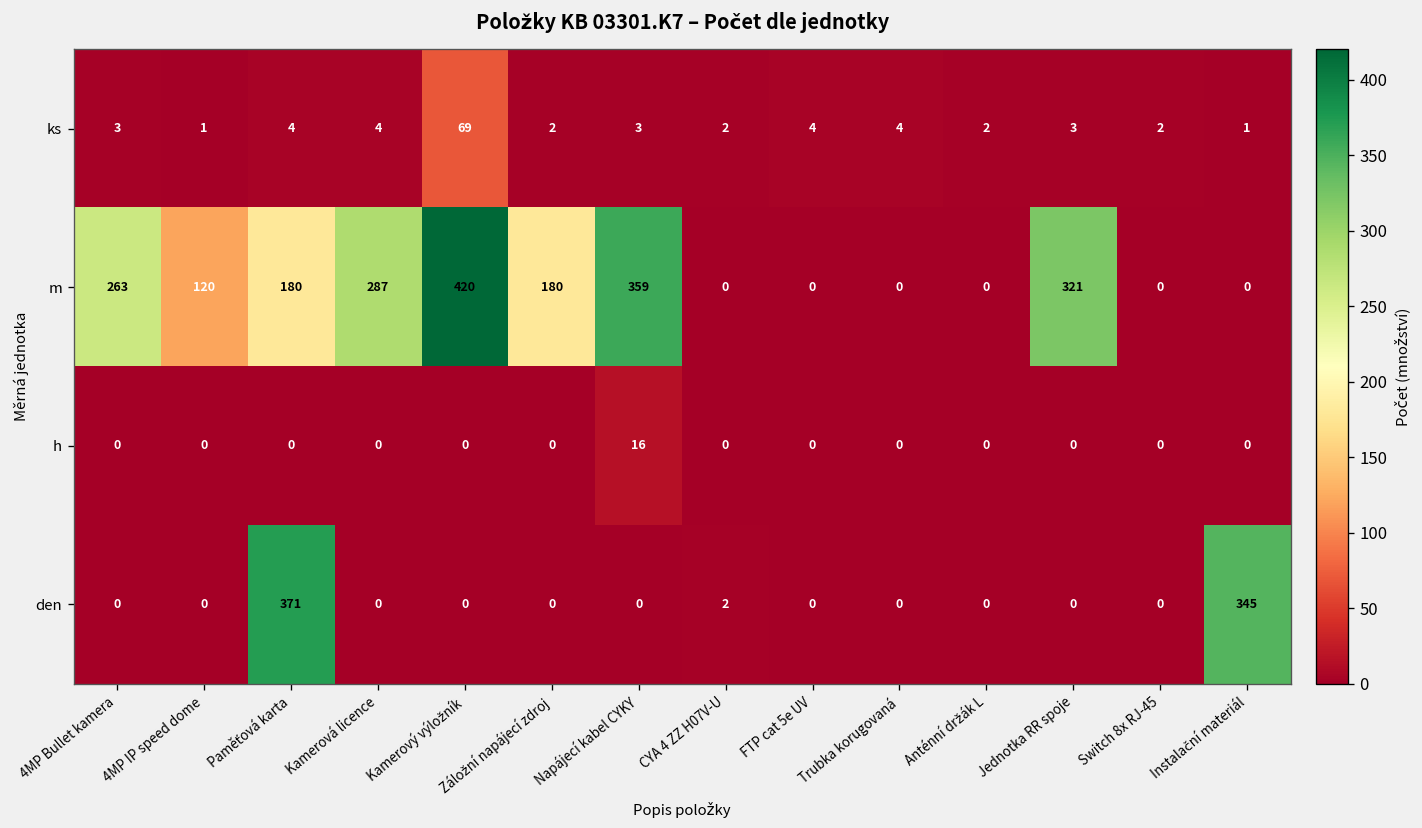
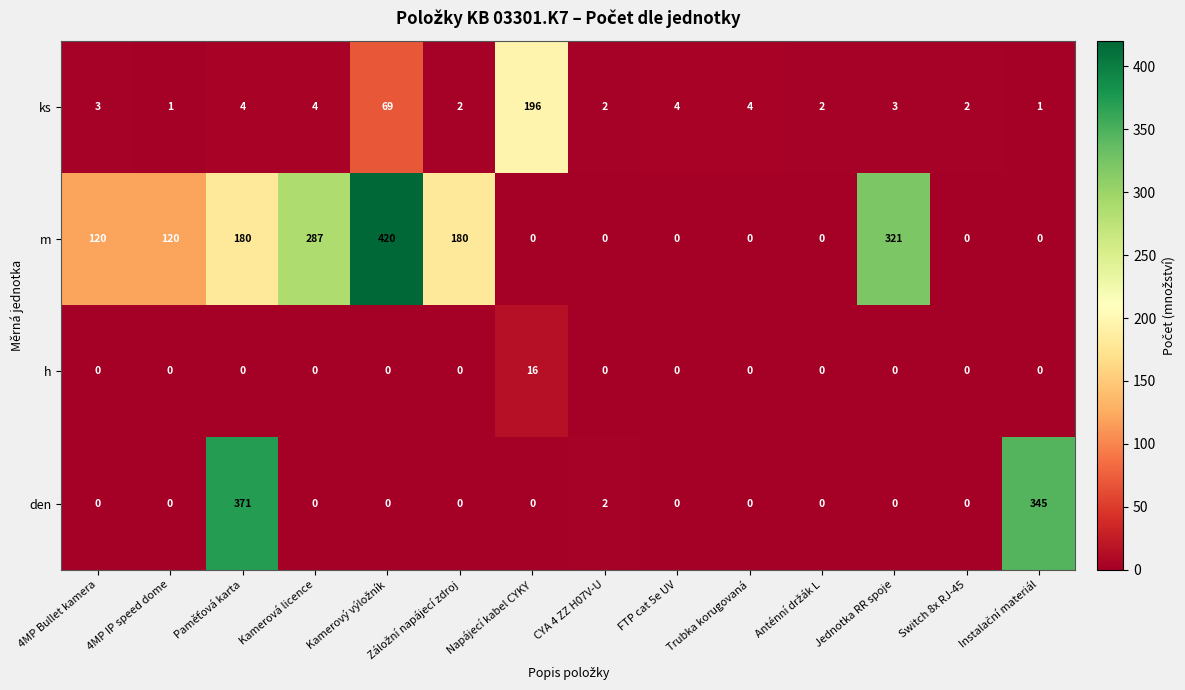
  {
    "ks": {
      "4MP Bullet kamera": 3,
      "4MP IP speed dome": 1,
      "Paměťová karta": 4,
      "Kamerová licence": 4,
      "Kamerový výložník": 69,
      "Záložní napájecí zdroj": 2,
-     "Napájecí kabel CYKY": 3,
+     "Napájecí kabel CYKY": 196,
      "CYA 4 ZZ H07V-U": 2,
      "FTP cat 5e UV": 4,
      "Trubka korugovaná": 4,
      "Anténní držák L": 2,
      "Jednotka RR spoje": 3,
      "Switch 8x RJ-45": 2,
      "Instalační materiál": 1
    },
    "m": {
-     "4MP Bullet kamera": 263,
+     "4MP Bullet kamera": 120,
      "4MP IP speed dome": 120,
      "Paměťová karta": 180,
      "Kamerová licence": 287,
      "Kamerový výložník": 420,
      "Záložní napájecí zdroj": 180,
-     "Napájecí kabel CYKY": 359,
+     "Napájecí kabel CYKY": 0,
      "CYA 4 ZZ H07V-U": 0,
      "FTP cat 5e UV": 0,
      "Trubka korugovaná": 0,
      "Anténní držák L": 0,
      "Jednotka RR spoje": 321,
      "Switch 8x RJ-45": 0,
      "Instalační materiál": 0
    },
    "h": {
      "4MP Bullet kamera": 0,
      "4MP IP speed dome": 0,
      "Paměťová karta": 0,
      "Kamerová licence": 0,
      "Kamerový výložník": 0,
      "Záložní napájecí zdroj": 0,
      "Napájecí kabel CYKY": 16,
      "CYA 4 ZZ H07V-U": 0,
      "FTP cat 5e UV": 0,
      "Trubka korugovaná": 0,
      "Anténní držák L": 0,
      "Jednotka RR spoje": 0,
      "Switch 8x RJ-45": 0,
      "Instalační materiál": 0
    },
    "den": {
      "4MP Bullet kamera": 0,
      "4MP IP speed dome": 0,
      "Paměťová karta": 371,
      "Kamerová licence": 0,
      "Kamerový výložník": 0,
      "Záložní napájecí zdroj": 0,
      "Napájecí kabel CYKY": 0,
      "CYA 4 ZZ H07V-U": 2,
      "FTP cat 5e UV": 0,
      "Trubka korugovaná": 0,
      "Anténní držák L": 0,
      "Jednotka RR spoje": 0,
      "Switch 8x RJ-45": 0,
      "Instalační materiál": 345
    }
  }
